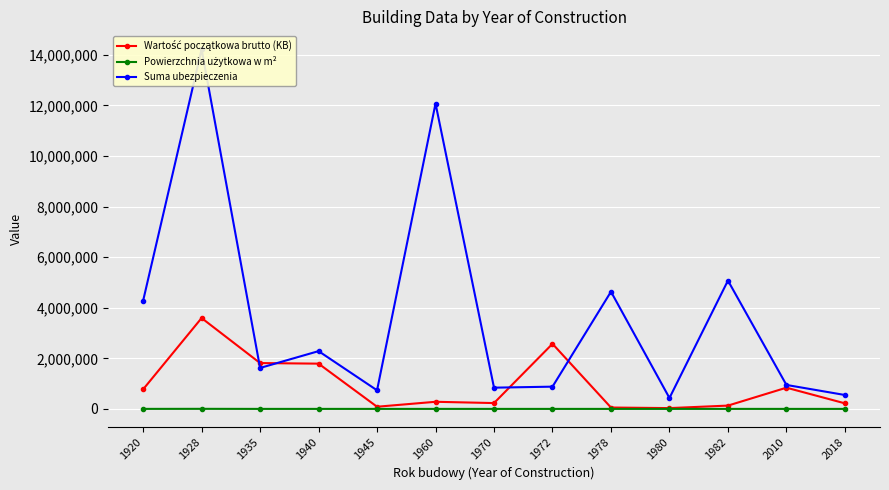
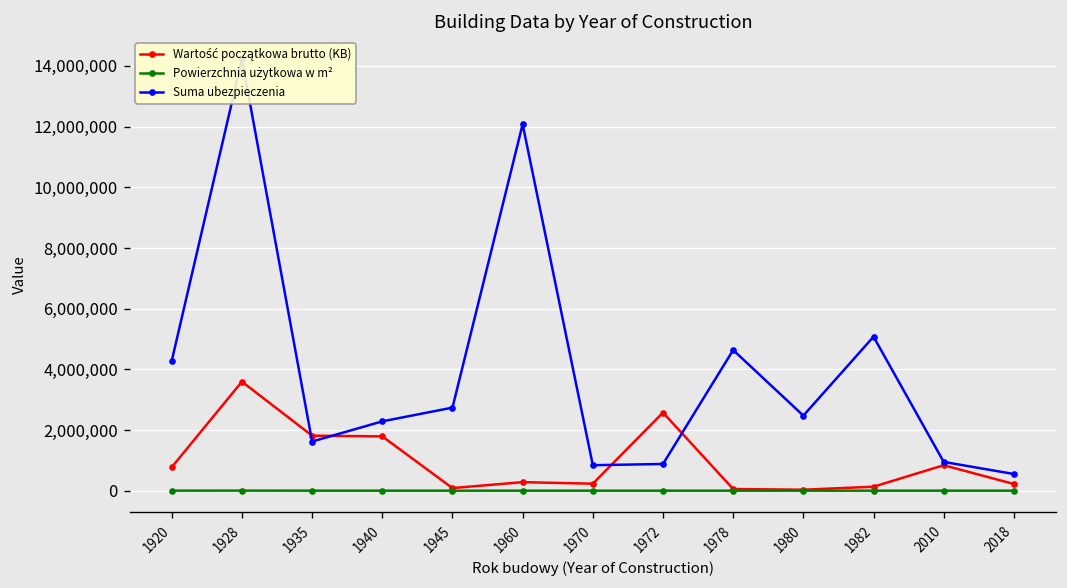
  {
    "Wartość początkowa brutto (KB)": {
      "1920": "800,000",
      "1928": "3,600,000",
      "1935": "1,800,000",
      "1940": "1,800,000",
      "1960": "300,000",
      "1970": "200,000",
      "1972": "2,600,000",
      "1982": "100,000",
      "2010": "800,000",
      "2018": "200,000"
    },
    "Powierzchnia użytkowa w m²": {
      "1920": "0",
      "1928": "0",
      "1935": "0",
      "1940": "0",
      "1960": "0",
      "1970": "0",
      "1972": "0",
      "1982": "0",
      "2010": "0",
      "2018": "0"
    },
    "Suma ubezpieczenia": {
      "1920": "4,300,000",
      "1935": "1,600,000",
      "1940": "2,300,000",
-     "1945": "700,000",
+     "1945": "2,700,000",
      "1960": "12,100,000",
      "1970": "800,000",
      "1972": "900,000",
      "1978": "4,600,000",
-     "1980": "400,000",
+     "1980": "2,500,000",
      "1982": "5,100,000",
      "2010": "900,000",
      "2018": "600,000"
    }
  }
